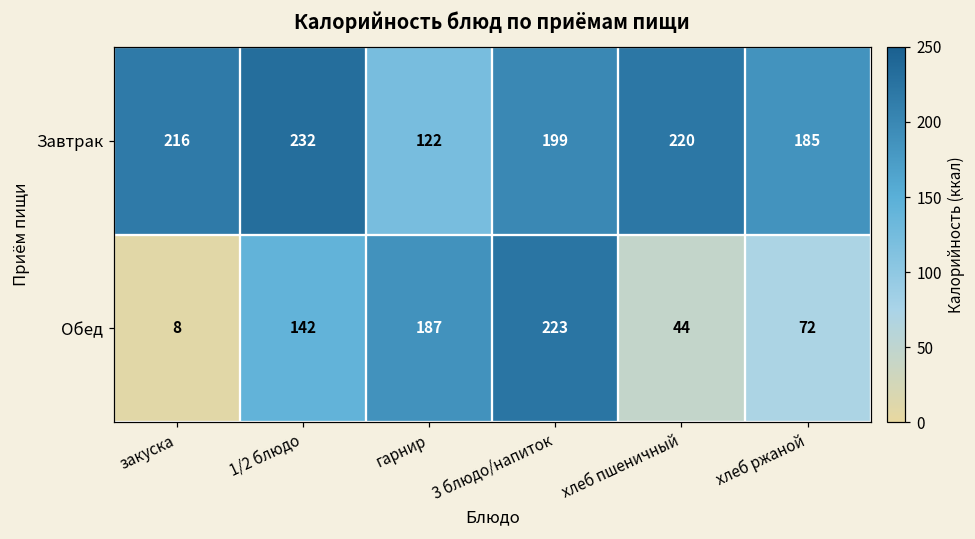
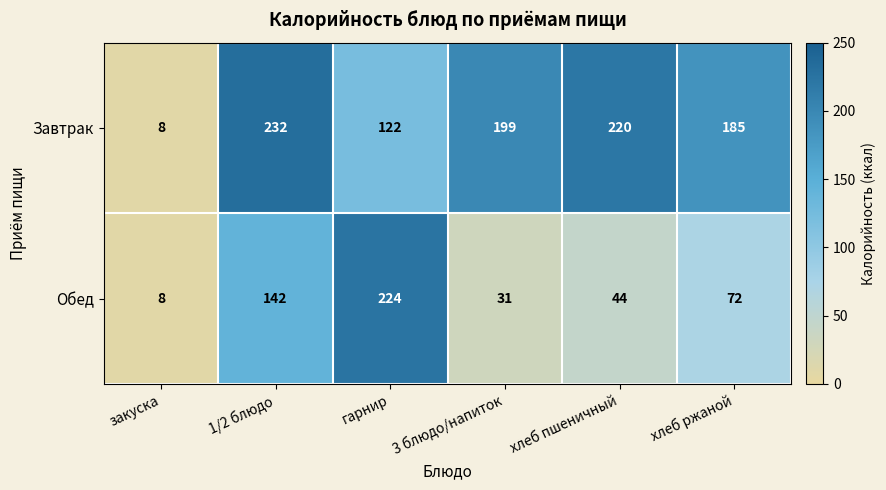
  {
    "Завтрак": {
-     "закуска": 216,
+     "закуска": 8,
      "1/2 блюдо": 232,
      "гарнир": 122,
      "3 блюдо/напиток": 199,
      "хлеб пшеничный": 220,
      "хлеб ржаной": 185
    },
    "Обед": {
      "закуска": 8,
      "1/2 блюдо": 142,
-     "гарнир": 187,
-     "3 блюдо/напиток": 223,
+     "гарнир": 224,
+     "3 блюдо/напиток": 31,
      "хлеб пшеничный": 44,
      "хлеб ржаной": 72
    }
  }
